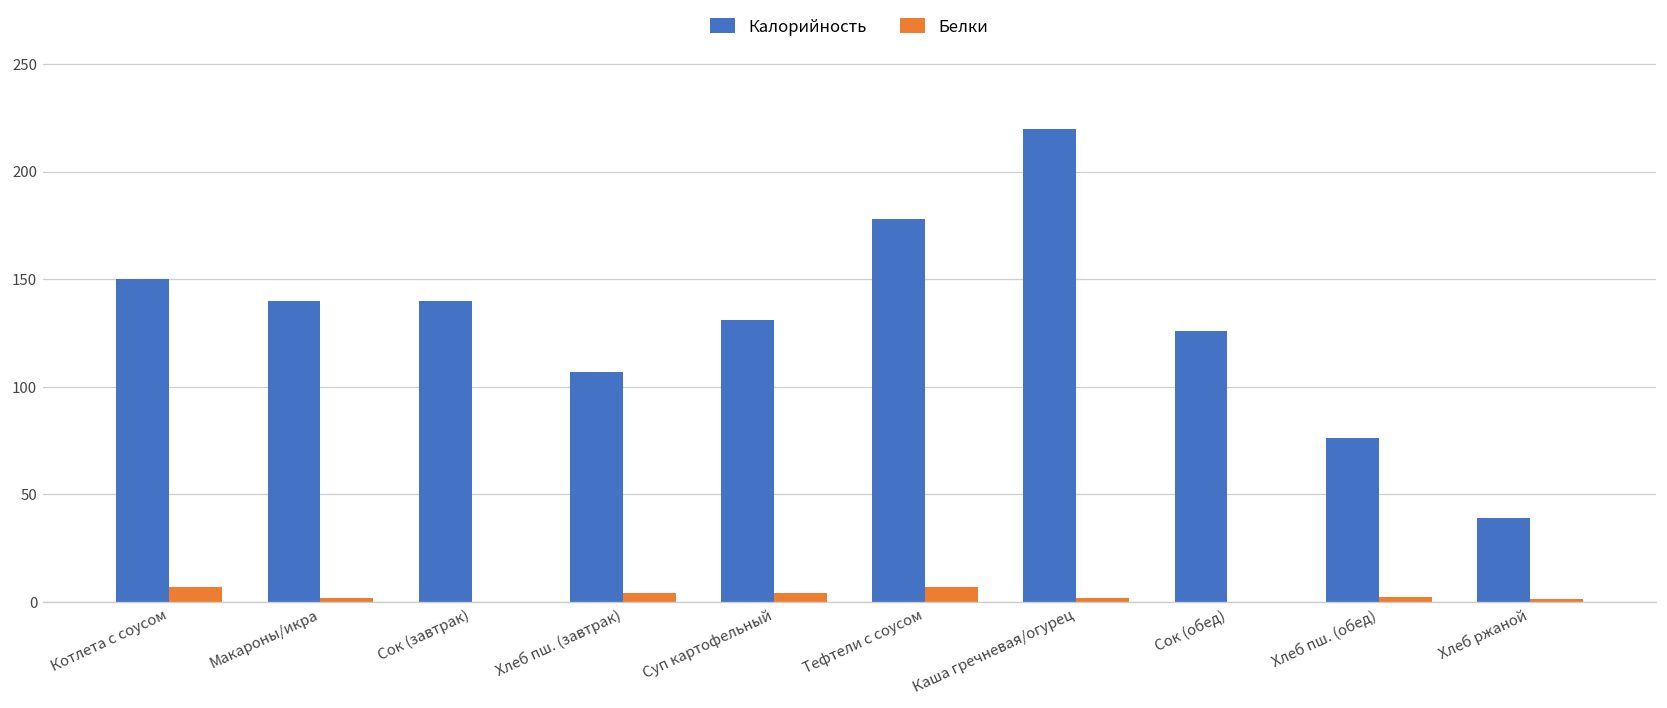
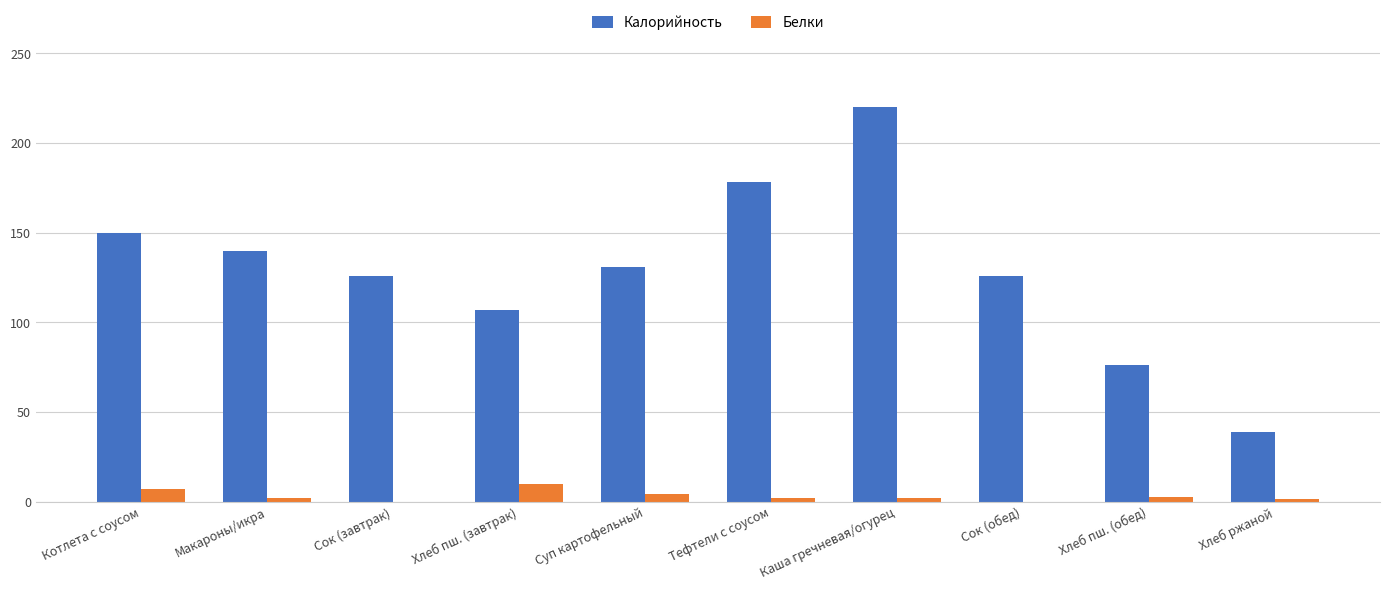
  {
    "Калорийность": {
      "Котлета с соусом": 150,
      "Макароны/икра": 140,
-     "Сок (завтрак)": 140,
+     "Сок (завтрак)": 126,
      "Хлеб пш. (завтрак)": 107,
      "Суп картофельный": 131,
      "Тефтели с соусом": 178,
      "Каша гречневая/огурец": 220,
      "Сок (обед)": 126,
      "Хлеб пш. (обед)": 76,
      "Хлеб ржаной": 39
    },
    "Белки": {
      "Котлета с соусом": 7,
      "Макароны/икра": 2,
      "Сок (завтрак)": 0,
-     "Хлеб пш. (завтрак)": 4,
+     "Хлеб пш. (завтрак)": 10,
      "Суп картофельный": 4,
-     "Тефтели с соусом": 7,
+     "Тефтели с соусом": 2,
      "Каша гречневая/огурец": 2,
      "Сок (обед)": 0,
      "Хлеб пш. (обед)": 2
    }
  }
